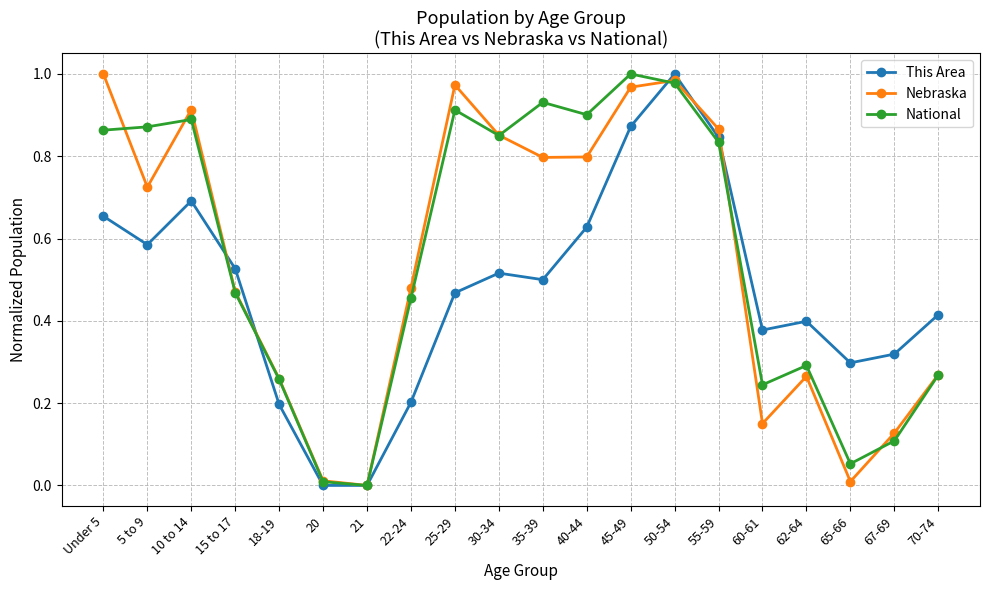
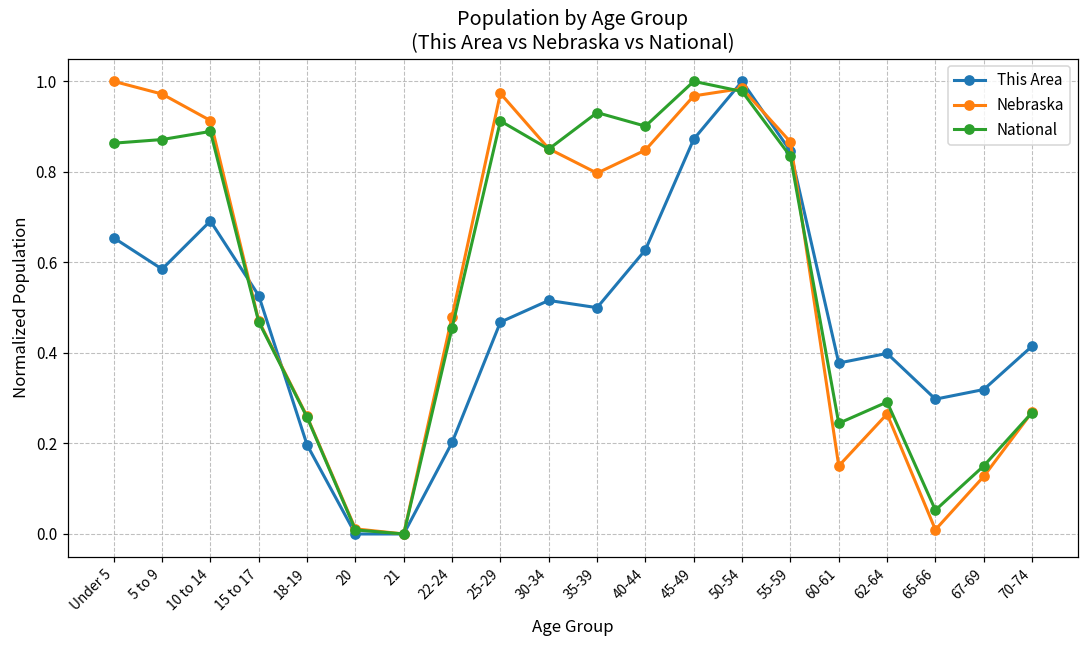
  {
    "This Area": {
      "Under 5": 0.65,
      "5 to 9": 0.59,
      "10 to 14": 0.69,
      "15 to 17": 0.53,
      "18-19": 0.20,
      "20": 0.00,
      "22-24": 0.20,
      "25-29": 0.47,
      "30-34": 0.52,
      "35-39": 0.50,
      "40-44": 0.63,
      "45-49": 0.87,
      "50-54": 1.00,
      "55-59": 0.85,
      "60-61": 0.38,
      "62-64": 0.40,
      "65-66": 0.30,
      "67-69": 0.32,
      "70-74": 0.41
    },
    "Nebraska": {
      "Under 5": 1.00,
-     "5 to 9": 0.72,
+     "5 to 9": 0.97,
      "10 to 14": 0.91,
      "22-24": 0.48,
      "25-29": 0.97,
      "35-39": 0.80,
-     "40-44": 0.80,
+     "40-44": 0.85,
      "45-49": 0.97,
      "50-54": 0.98,
      "55-59": 0.87,
      "60-61": 0.15,
      "62-64": 0.27,
      "65-66": 0.01,
      "67-69": 0.13
    },
    "National": {
      "Under 5": 0.86,
      "5 to 9": 0.87,
      "10 to 14": 0.89,
      "22-24": 0.46,
      "25-29": 0.91,
      "35-39": 0.93,
      "40-44": 0.90,
      "45-49": 1.00,
      "50-54": 0.98,
      "55-59": 0.83,
      "60-61": 0.24,
      "62-64": 0.29,
      "65-66": 0.05,
-     "67-69": 0.11
+     "67-69": 0.15
    }
  }
